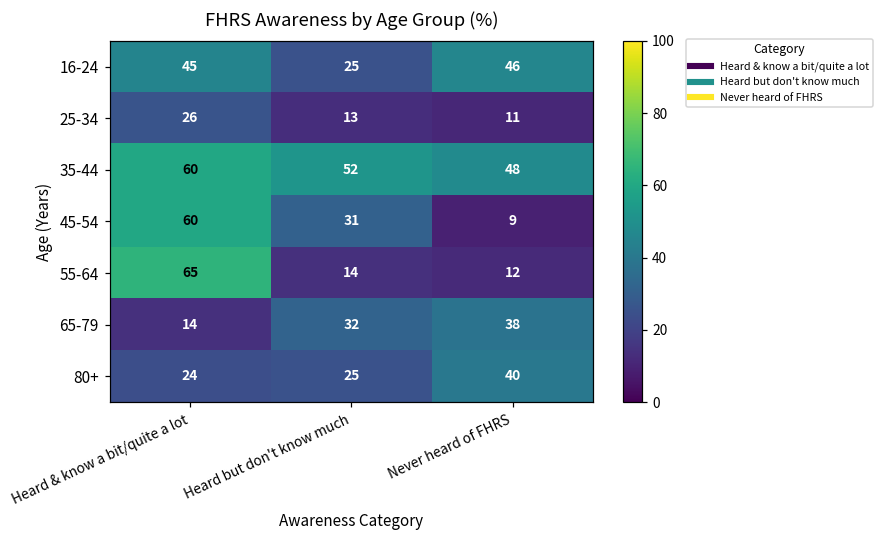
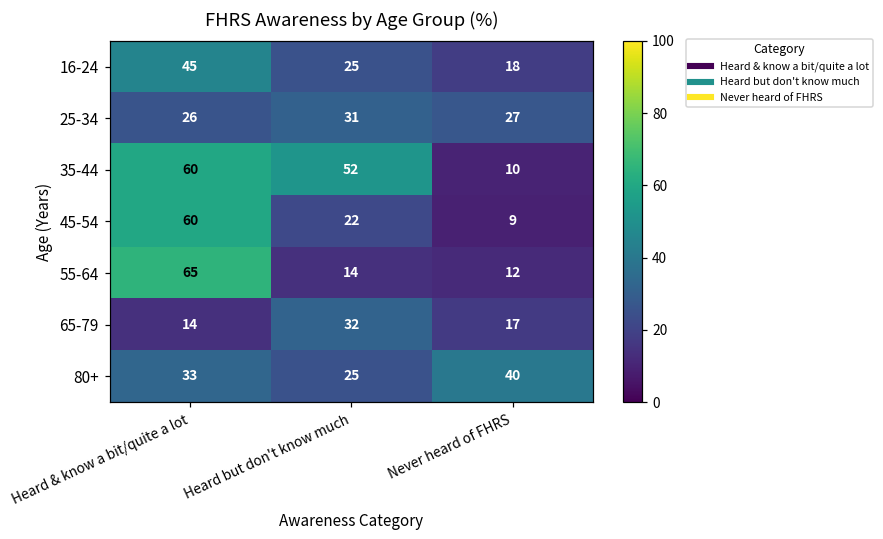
  {
    "16-24": {
      "Heard & know a bit/quite a lot": 45,
      "Heard but don't know much": 25,
-     "Never heard of FHRS": 46
+     "Never heard of FHRS": 18
    },
    "25-34": {
      "Heard & know a bit/quite a lot": 26,
-     "Heard but don't know much": 13,
-     "Never heard of FHRS": 11
+     "Heard but don't know much": 31,
+     "Never heard of FHRS": 27
    },
    "35-44": {
      "Heard & know a bit/quite a lot": 60,
      "Heard but don't know much": 52,
-     "Never heard of FHRS": 48
+     "Never heard of FHRS": 10
    },
    "45-54": {
      "Heard & know a bit/quite a lot": 60,
-     "Heard but don't know much": 31,
+     "Heard but don't know much": 22,
      "Never heard of FHRS": 9
    },
    "55-64": {
      "Heard & know a bit/quite a lot": 65,
      "Heard but don't know much": 14,
      "Never heard of FHRS": 12
    },
    "65-79": {
      "Heard & know a bit/quite a lot": 14,
      "Heard but don't know much": 32,
-     "Never heard of FHRS": 38
+     "Never heard of FHRS": 17
    },
    "80+": {
-     "Heard & know a bit/quite a lot": 24,
+     "Heard & know a bit/quite a lot": 33,
      "Heard but don't know much": 25,
      "Never heard of FHRS": 40
    }
  }
